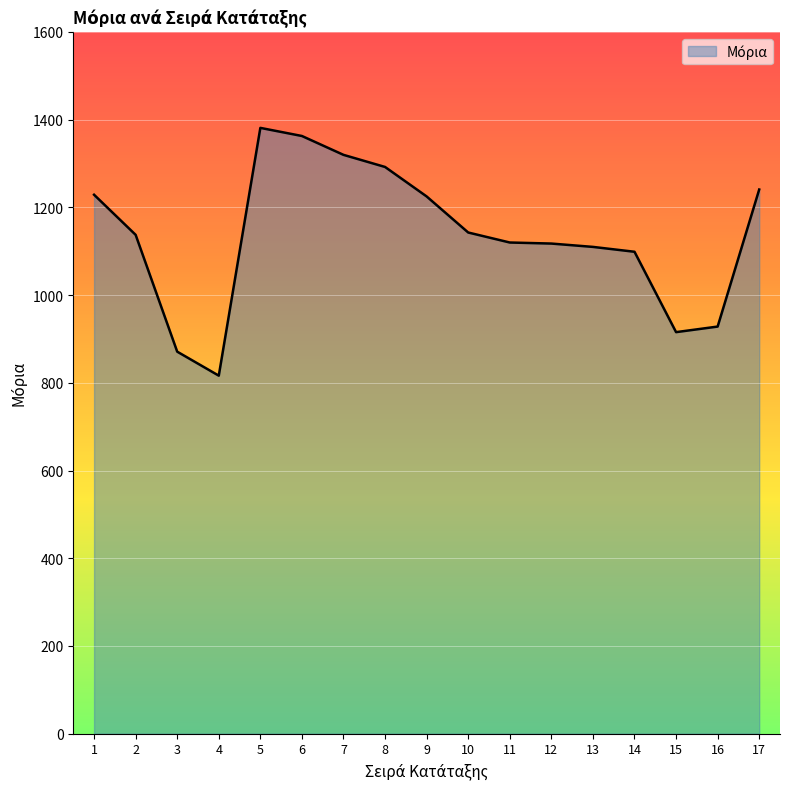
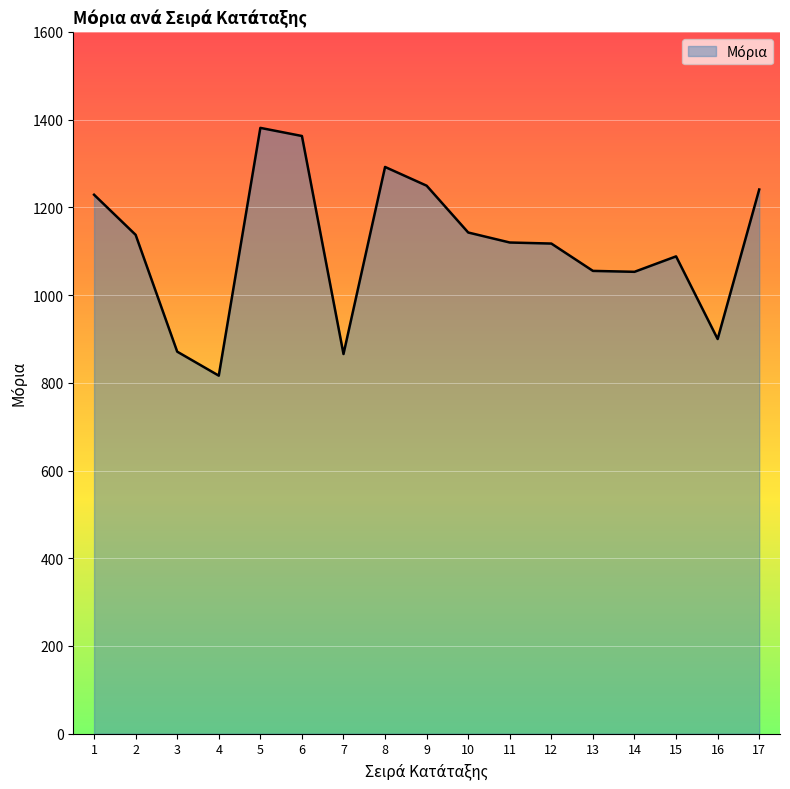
  {
    "1": 1230,
    "2": 1140,
    "3": 870,
    "4": 820,
    "5": 1380,
    "6": 1360,
-   "7": 1320,
+   "7": 870,
    "8": 1290,
-   "9": 1220,
+   "9": 1250,
    "10": 1140,
    "11": 1120,
    "12": 1120,
-   "13": 1110,
-   "14": 1100,
-   "15": 920,
-   "16": 930,
+   "13": 1060,
+   "14": 1050,
+   "15": 1090,
+   "16": 900,
    "17": 1240
  }
